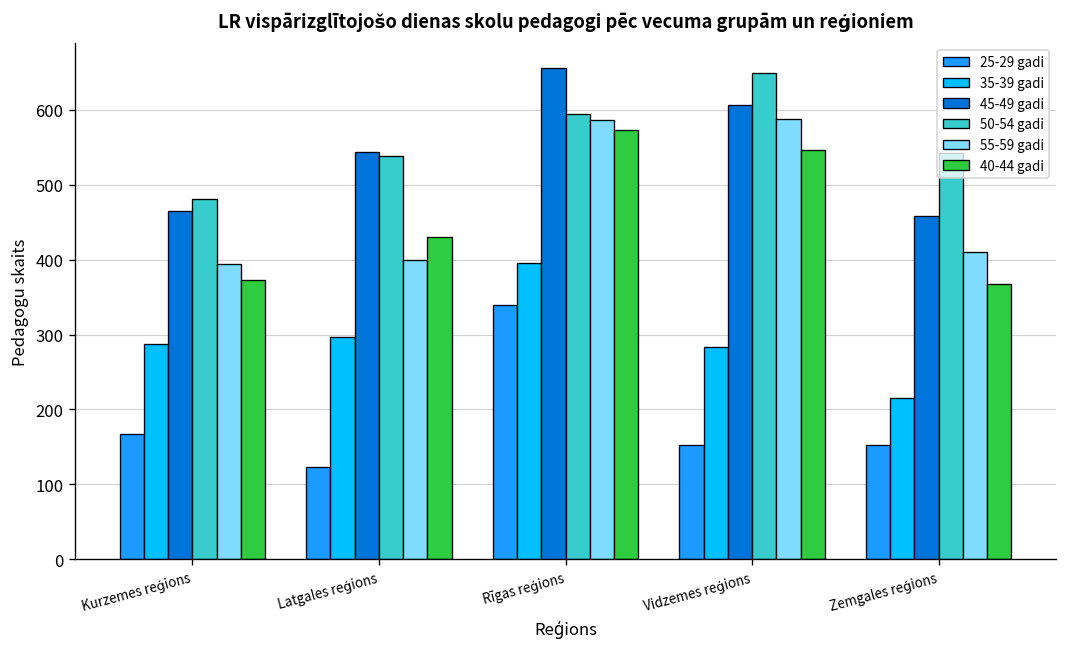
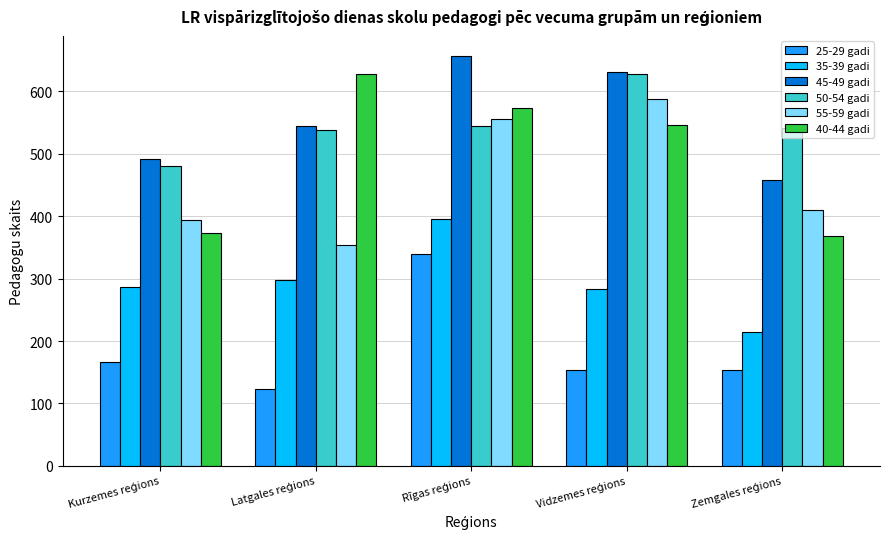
  {
    "45-49 gadi": {
-     "Kurzemes reģions": 470,
+     "Kurzemes reģions": 490,
      "Latgales reģions": 540,
      "Rīgas reģions": 660,
-     "Vidzemes reģions": 610,
+     "Vidzemes reģions": 630,
      "Zemgales reģions": 460
    },
    "50-54 gadi": {
      "Kurzemes reģions": 480,
      "Latgales reģions": 540,
-     "Rīgas reģions": 600,
-     "Vidzemes reģions": 650
+     "Rīgas reģions": 550,
+     "Vidzemes reģions": 630
    },
    "55-59 gadi": {
      "Kurzemes reģions": 390,
-     "Latgales reģions": 400,
-     "Rīgas reģions": 590,
+     "Latgales reģions": 350,
+     "Rīgas reģions": 560,
      "Vidzemes reģions": 590,
      "Zemgales reģions": 410
    },
    "40-44 gadi": {
      "Kurzemes reģions": 370,
-     "Latgales reģions": 430,
+     "Latgales reģions": 630,
      "Rīgas reģions": 570,
      "Vidzemes reģions": 550,
      "Zemgales reģions": 370
    }
  }
